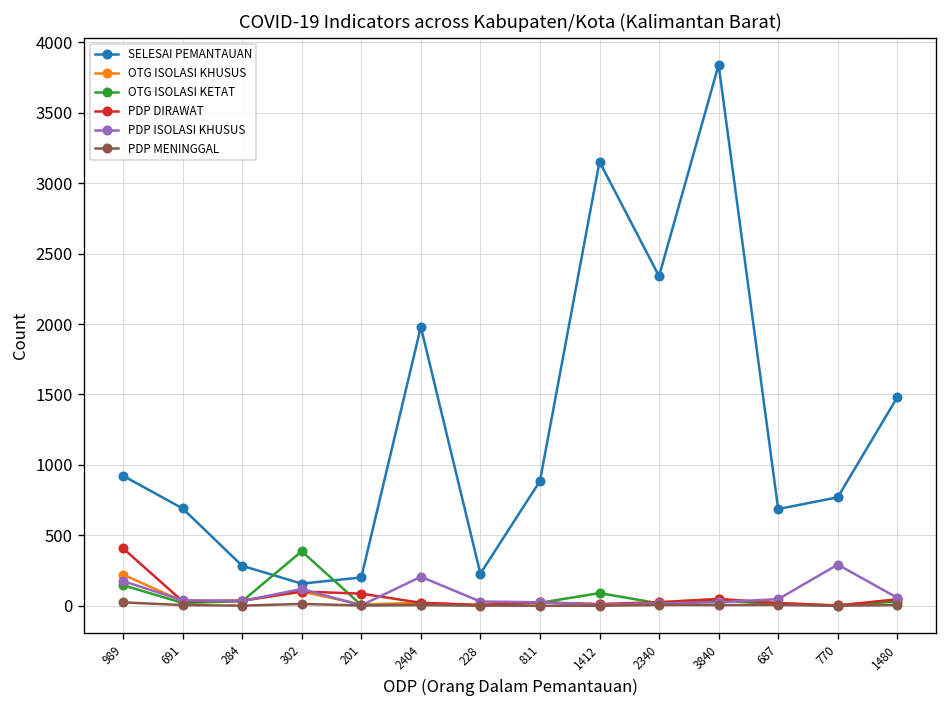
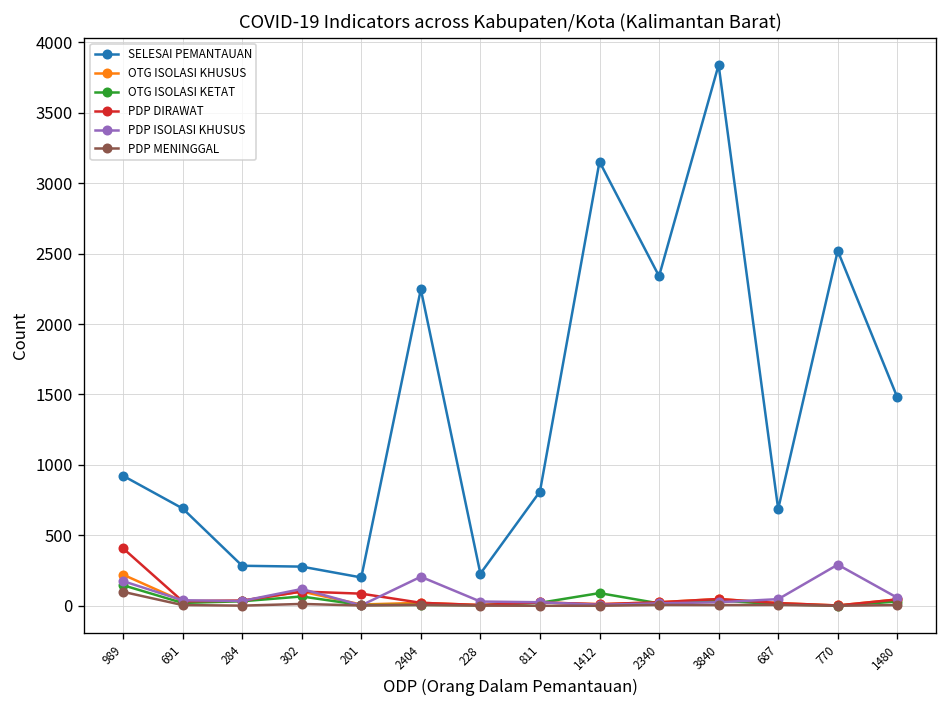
  {
    "SELESAI PEMANTAUAN": {
      "989": 920,
      "691": 690,
      "284": 280,
-     "302": 160,
+     "302": 280,
      "201": 200,
-     "2404": 1980,
+     "2404": 2250,
      "228": 230,
-     "811": 890,
+     "811": 810,
      "1412": 3150,
      "2340": 2340,
      "3840": 3840,
      "687": 690,
-     "770": 770,
+     "770": 2520,
      "1480": 1480
    },
    "OTG ISOLASI KHUSUS": {
      "989": 220
    },
    "OTG ISOLASI KETAT": {
      "989": 150,
-     "302": 390,
+     "302": 70,
      "1412": 90
    },
    "PDP DIRAWAT": {
      "989": 410,
      "201": 90
    },
    "PDP ISOLASI KHUSUS": {
      "989": 180,
      "2404": 210,
      "228": 30,
      "687": 50,
      "770": 290
    },
    "PDP MENINGGAL": {
-     "989": 20,
+     "989": 100,
      "284": 0,
      "302": 10,
      "1480": 10
    }
  }
